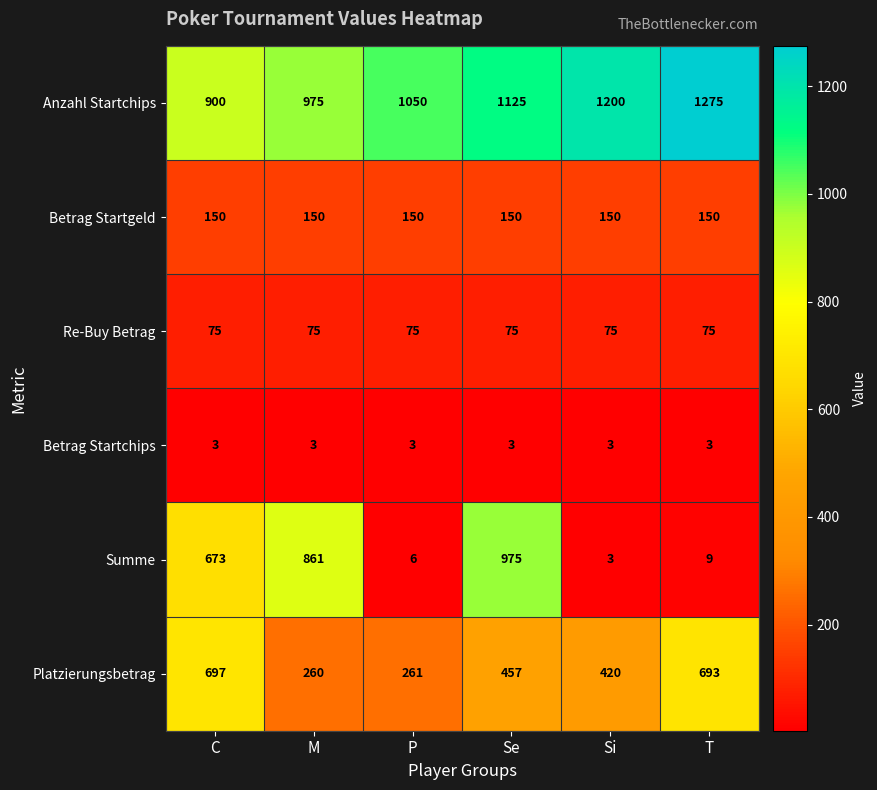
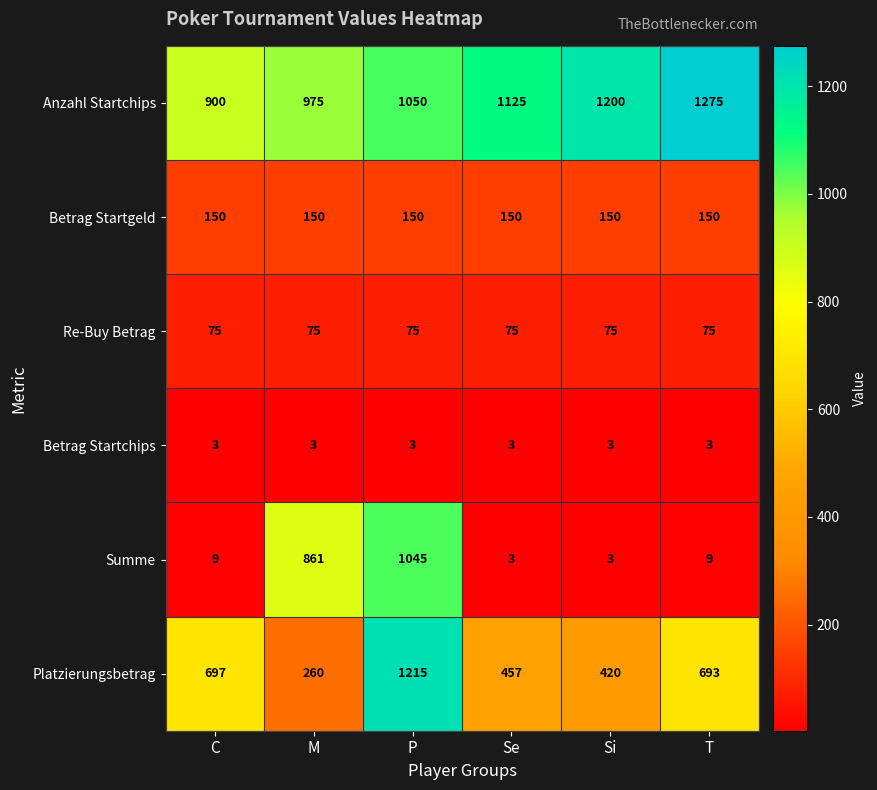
  {
    "Anzahl Startchips": {
      "C": 900,
      "M": 975,
      "P": 1050,
      "Se": 1125,
      "Si": 1200,
      "T": 1275
    },
    "Betrag Startgeld": {
      "C": 150,
      "M": 150,
      "P": 150,
      "Se": 150,
      "Si": 150,
      "T": 150
    },
    "Re-Buy Betrag": {
      "C": 75,
      "M": 75,
      "P": 75,
      "Se": 75,
      "Si": 75,
      "T": 75
    },
    "Betrag Startchips": {
      "C": 3,
      "M": 3,
      "P": 3,
      "Se": 3,
      "Si": 3,
      "T": 3
    },
    "Summe": {
-     "C": 673,
+     "C": 9,
      "M": 861,
-     "P": 6,
-     "Se": 975,
+     "P": 1045,
+     "Se": 3,
      "Si": 3,
      "T": 9
    },
    "Platzierungsbetrag": {
      "C": 697,
      "M": 260,
-     "P": 261,
+     "P": 1215,
      "Se": 457,
      "Si": 420,
      "T": 693
    }
  }
